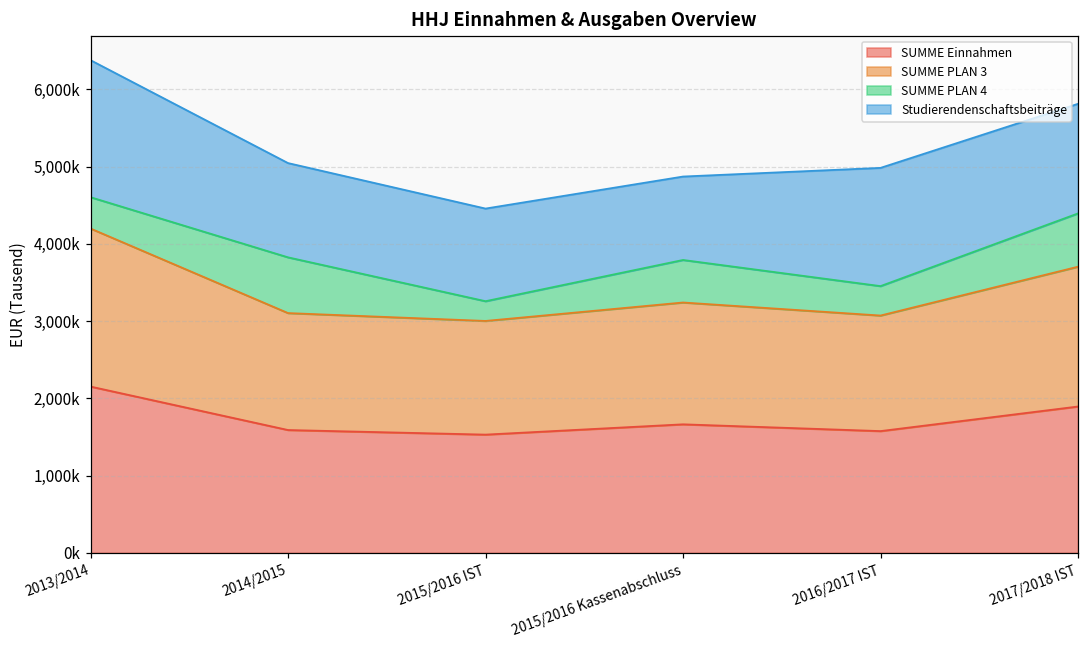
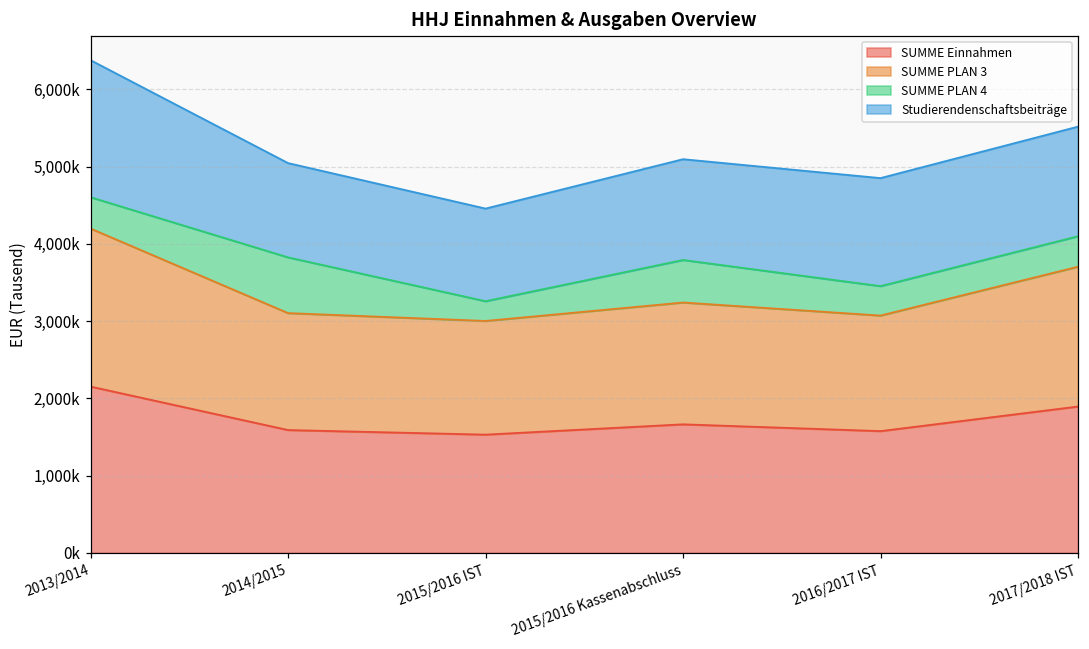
  {
    "SUMME PLAN 4": {
      "2013/2014": "400,000",
      "2014/2015": "700,000",
      "2015/2016 IST": "300,000",
      "2015/2016 Kassenabschluss": "600,000",
      "2016/2017 IST": "400,000",
-     "2017/2018 IST": "700,000"
+     "2017/2018 IST": "400,000"
    },
    "Studierendenschaftsbeiträge": {
      "2013/2014": "1,800,000",
      "2014/2015": "1,200,000",
      "2015/2016 IST": "1,200,000",
-     "2015/2016 Kassenabschluss": "1,100,000",
-     "2016/2017 IST": "1,500,000",
+     "2015/2016 Kassenabschluss": "1,300,000",
+     "2016/2017 IST": "1,400,000",
      "2017/2018 IST": "1,400,000"
    }
  }
